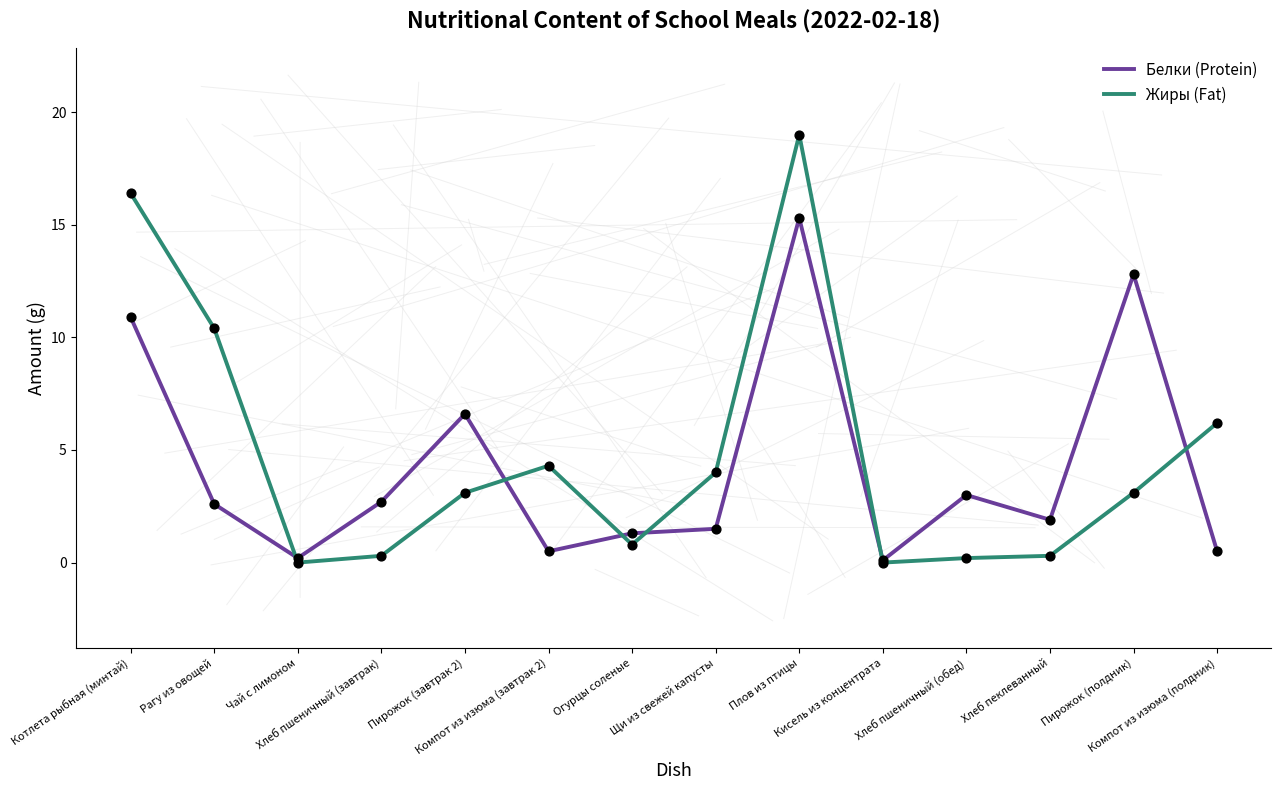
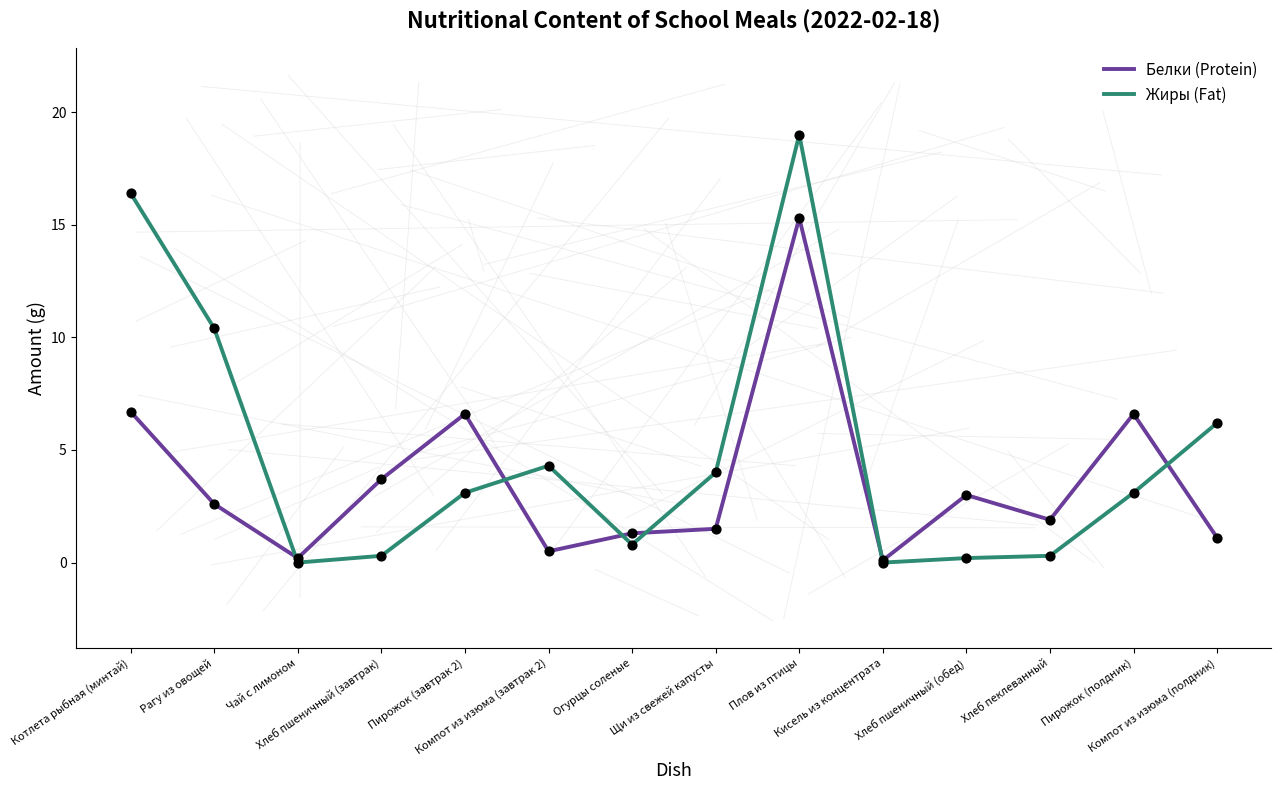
  {
    "Белки (Protein)": {
-     "Котлета рыбная (минтай)": 10.9,
+     "Котлета рыбная (минтай)": 6.7,
      "Рагу из овощей": 2.6,
      "Чай с лимоном": 0.2,
-     "Хлеб пшеничный (завтрак)": 2.7,
+     "Хлеб пшеничный (завтрак)": 3.7,
      "Пирожок (завтрак 2)": 6.6,
      "Компот из изюма (завтрак 2)": 0.5,
      "Огурцы соленые": 1.3,
      "Щи из свежей капусты": 1.5,
      "Плов из птицы": 15.3,
      "Хлеб пшеничный (обед)": 3.0,
      "Хлеб пеклеванный": 1.9,
-     "Пирожок (полдник)": 12.8,
-     "Компот из изюма (полдник)": 0.5
+     "Пирожок (полдник)": 6.6,
+     "Компот из изюма (полдник)": 1.1
    },
    "Жиры (Fat)": {
      "Котлета рыбная (минтай)": 16.4,
      "Рагу из овощей": 10.4,
      "Чай с лимоном": 0.0,
      "Хлеб пшеничный (завтрак)": 0.3,
      "Пирожок (завтрак 2)": 3.1,
      "Компот из изюма (завтрак 2)": 4.3,
      "Огурцы соленые": 0.8,
      "Щи из свежей капусты": 4.0,
      "Плов из птицы": 19.0,
      "Хлеб пшеничный (обед)": 0.2,
      "Хлеб пеклеванный": 0.3,
      "Пирожок (полдник)": 3.1,
      "Компот из изюма (полдник)": 6.2
    }
  }
